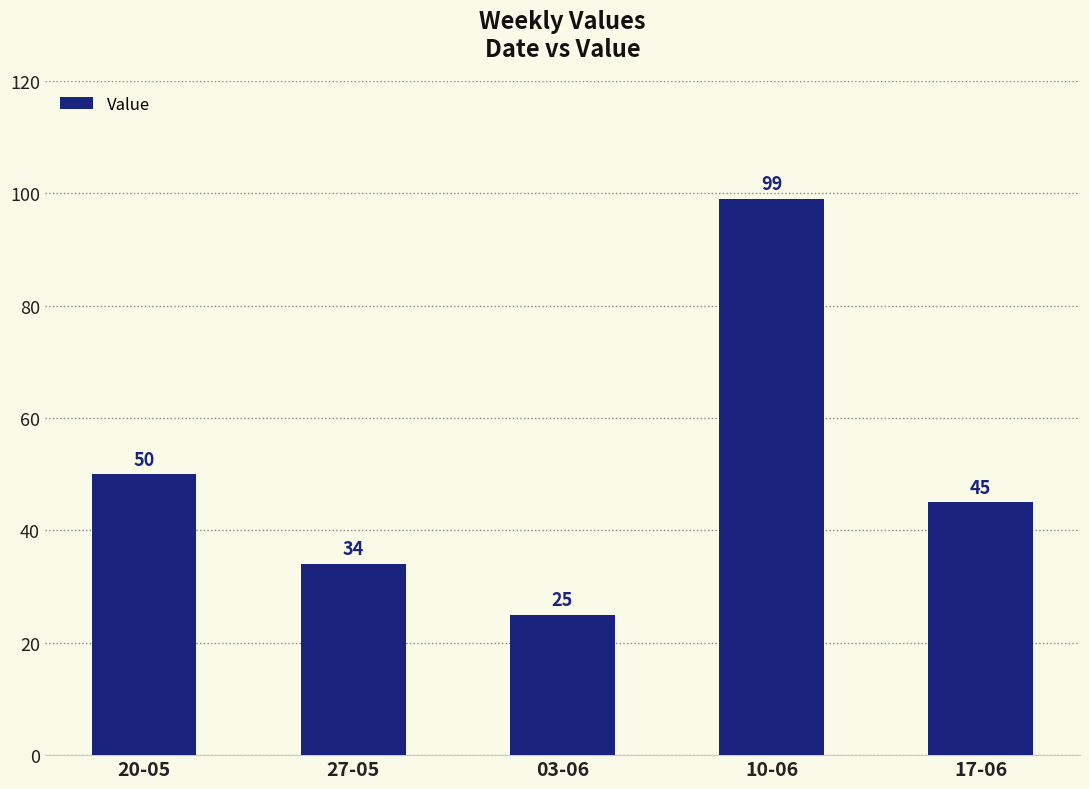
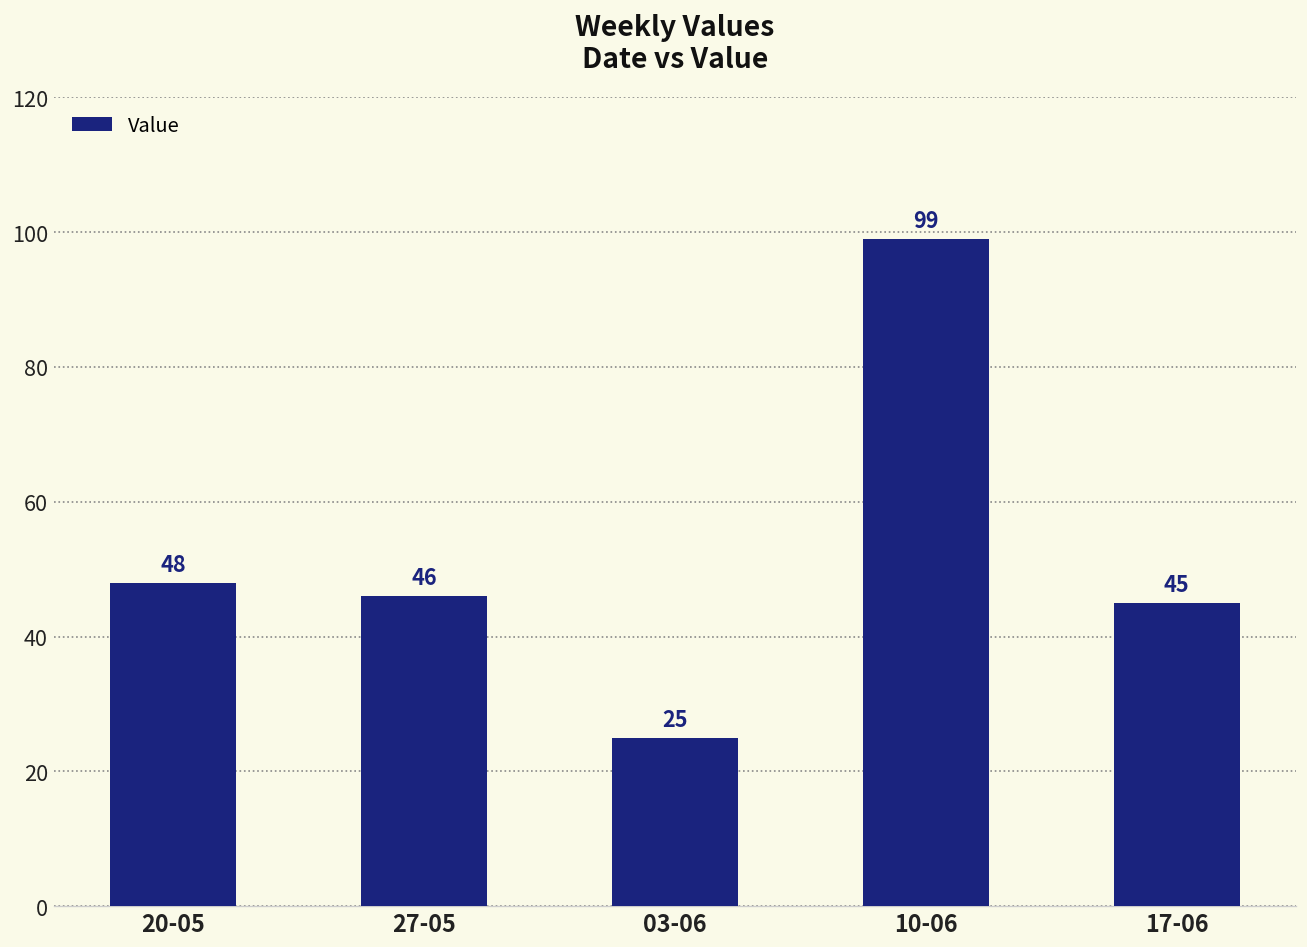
  {
-   "20-05": 50,
-   "27-05": 34,
+   "20-05": 48,
+   "27-05": 46,
    "03-06": 25,
    "10-06": 99,
    "17-06": 45
  }
